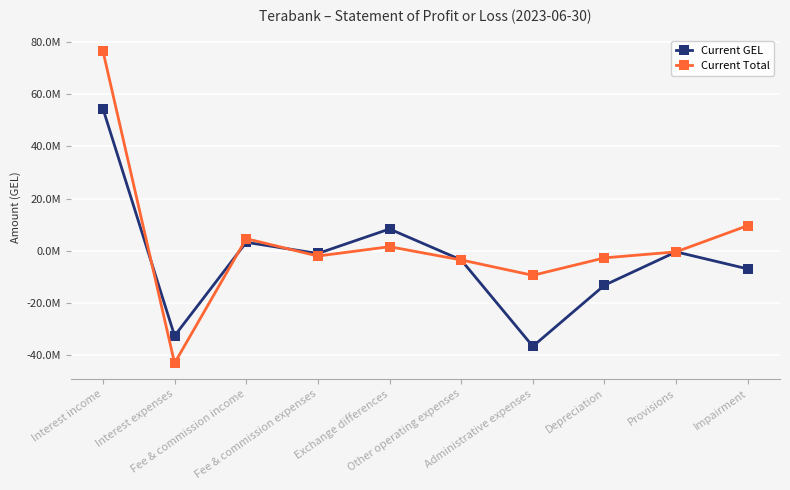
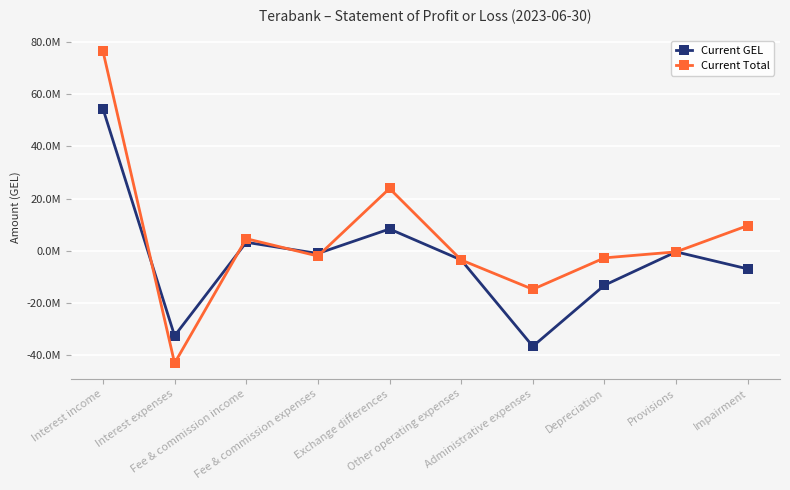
  {
    "Current GEL": {
      "Interest income": 54000000,
      "Interest expenses": -32000000,
      "Fee & commission income": 3000000,
      "Exchange differences": 8000000,
      "Administrative expenses": -36000000,
      "Depreciation": -13000000,
      "Impairment": -7000000
    },
    "Current Total": {
      "Interest income": 76000000,
      "Interest expenses": -43000000,
      "Fee & commission income": 5000000,
-     "Exchange differences": 2000000,
-     "Administrative expenses": -9000000,
+     "Exchange differences": 24000000,
+     "Administrative expenses": -15000000,
      "Depreciation": -3000000,
      "Impairment": 10000000
    }
  }
